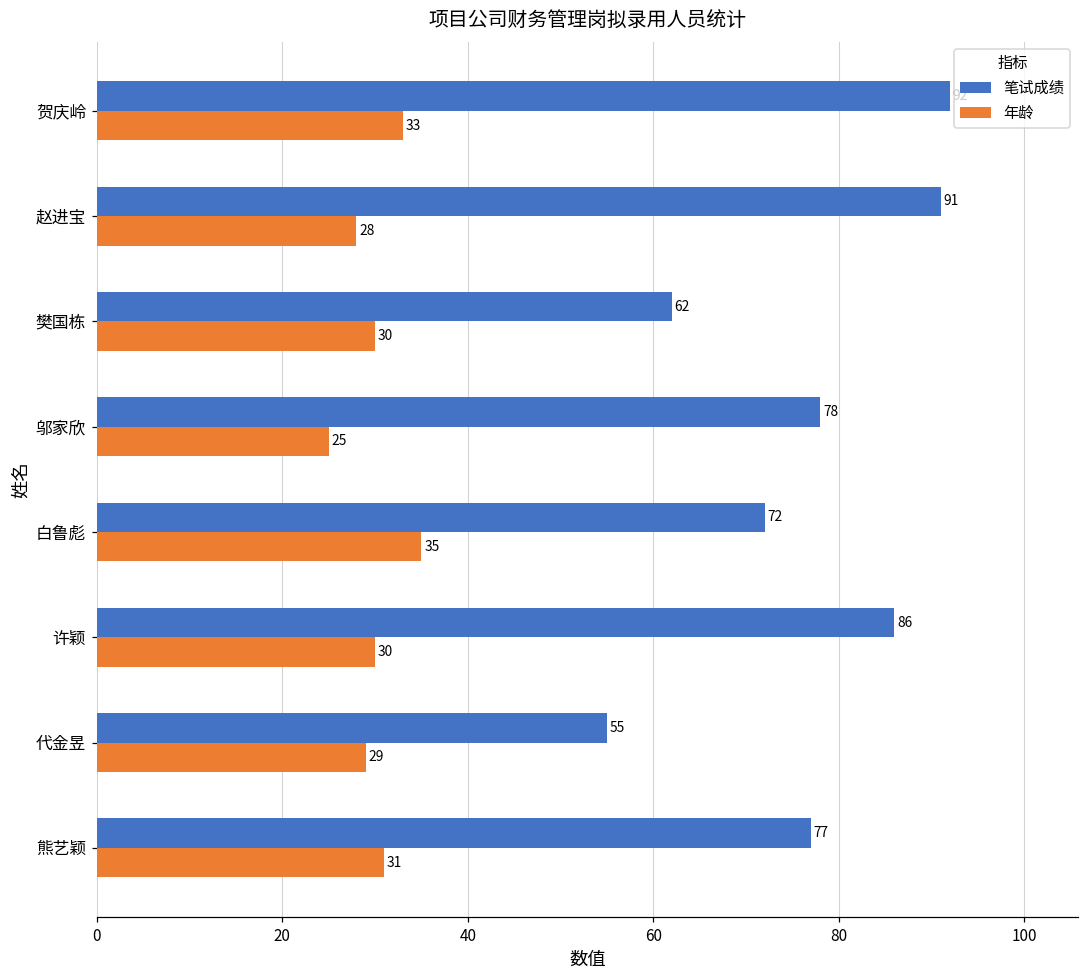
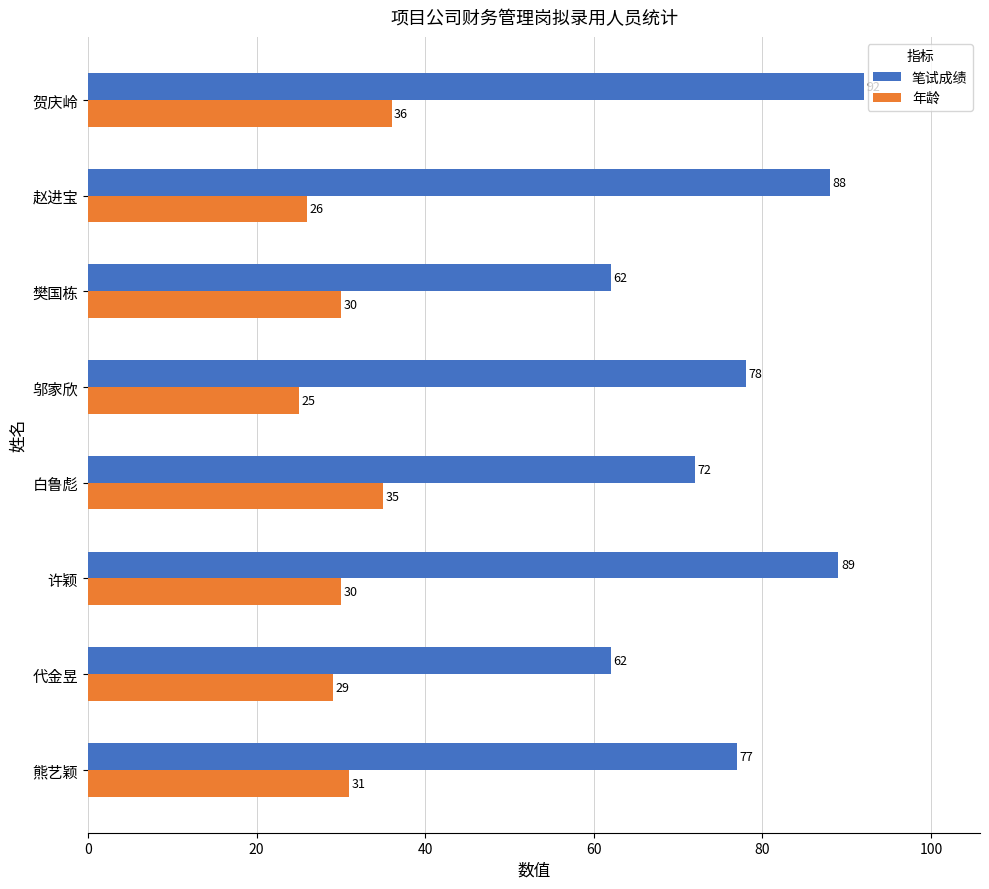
  {
    "笔试成绩": {
-     "赵进宝": 91,
+     "赵进宝": 88,
      "樊国栋": 62,
      "邬家欣": 78,
      "白鲁彪": 72,
-     "许颖": 86,
-     "代金昱": 55,
+     "许颖": 89,
+     "代金昱": 62,
      "熊艺颖": 77
    },
    "年龄": {
-     "贺庆岭": 33,
-     "赵进宝": 28,
+     "贺庆岭": 36,
+     "赵进宝": 26,
      "樊国栋": 30,
      "邬家欣": 25,
      "白鲁彪": 35,
      "许颖": 30,
      "代金昱": 29,
      "熊艺颖": 31
    }
  }
